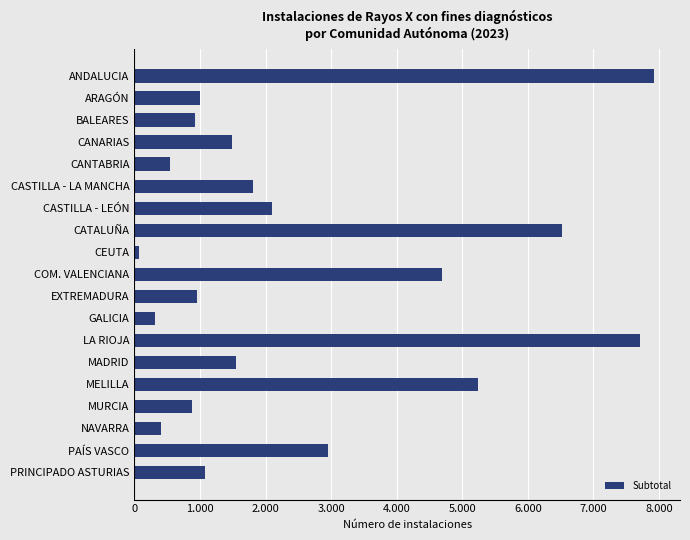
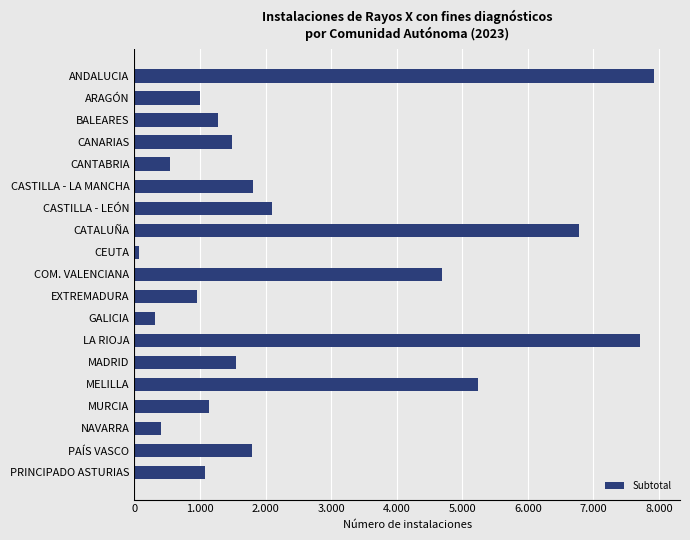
  {
    "ANDALUCIA": 7.9,
    "ARAGÓN": 1.0,
-   "BALEARES": 0.9,
+   "BALEARES": 1.3,
    "CANARIAS": 1.5,
    "CANTABRIA": 0.5,
    "CASTILLA - LA MANCHA": 1.8,
    "CASTILLA - LEÓN": 2.1,
-   "CATALUÑA": 6.5,
+   "CATALUÑA": 6.8,
    "CEUTA": 0.1,
    "COM. VALENCIANA": 4.7,
    "EXTREMADURA": 1.0,
    "GALICIA": 0.3,
    "LA RIOJA": 7.7,
    "MADRID": 1.6,
    "MELILLA": 5.2,
-   "MURCIA": 0.9,
+   "MURCIA": 1.1,
    "NAVARRA": 0.4,
-   "PAÍS VASCO": 3.0,
+   "PAÍS VASCO": 1.8,
    "PRINCIPADO ASTURIAS": 1.1
  }
